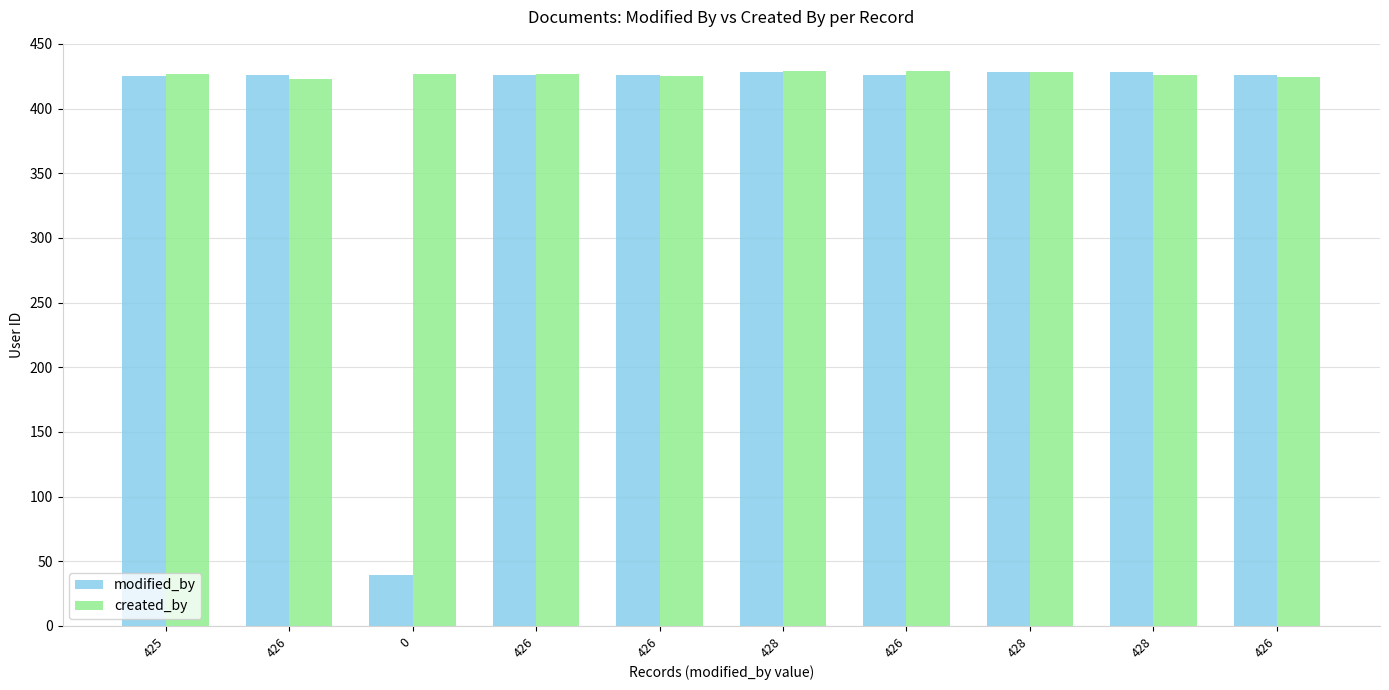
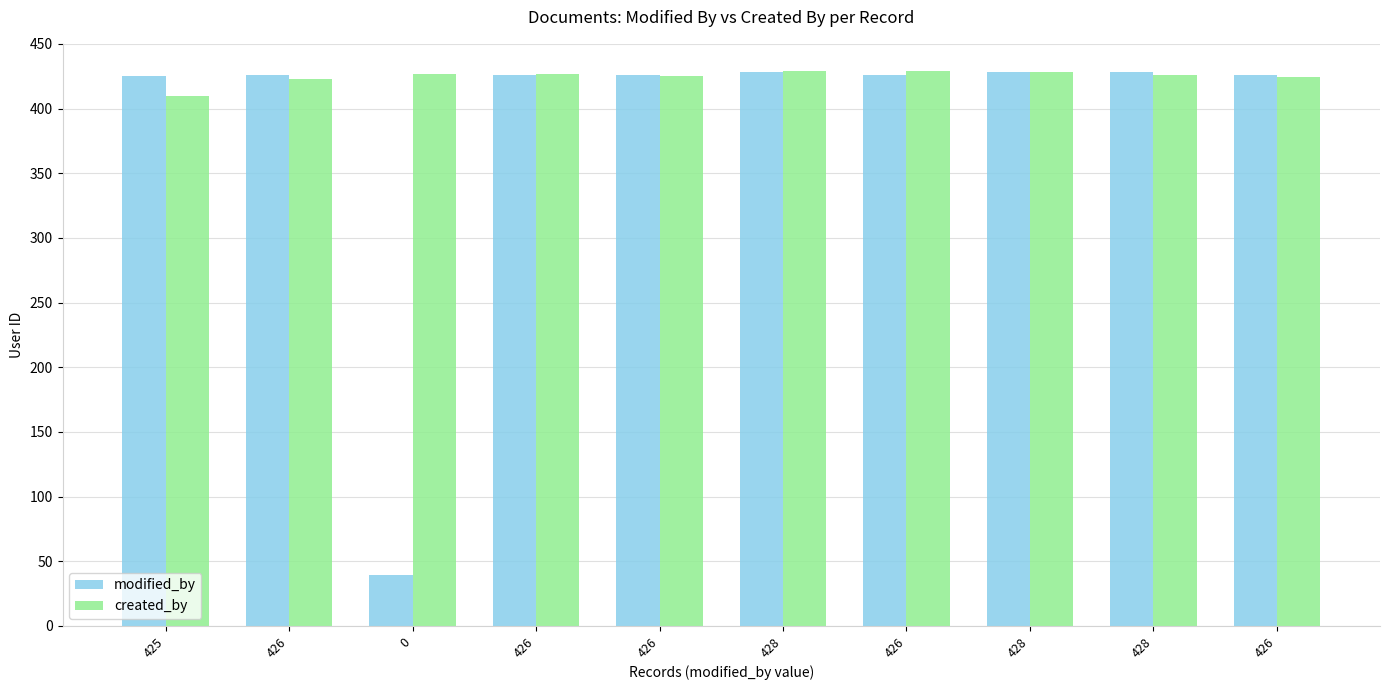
  {
    "modified_by": {
      "425": 425,
      "0": 39
    },
    "created_by": {
-     "425": 427,
+     "425": 410,
      "0": 427
    }
  }
